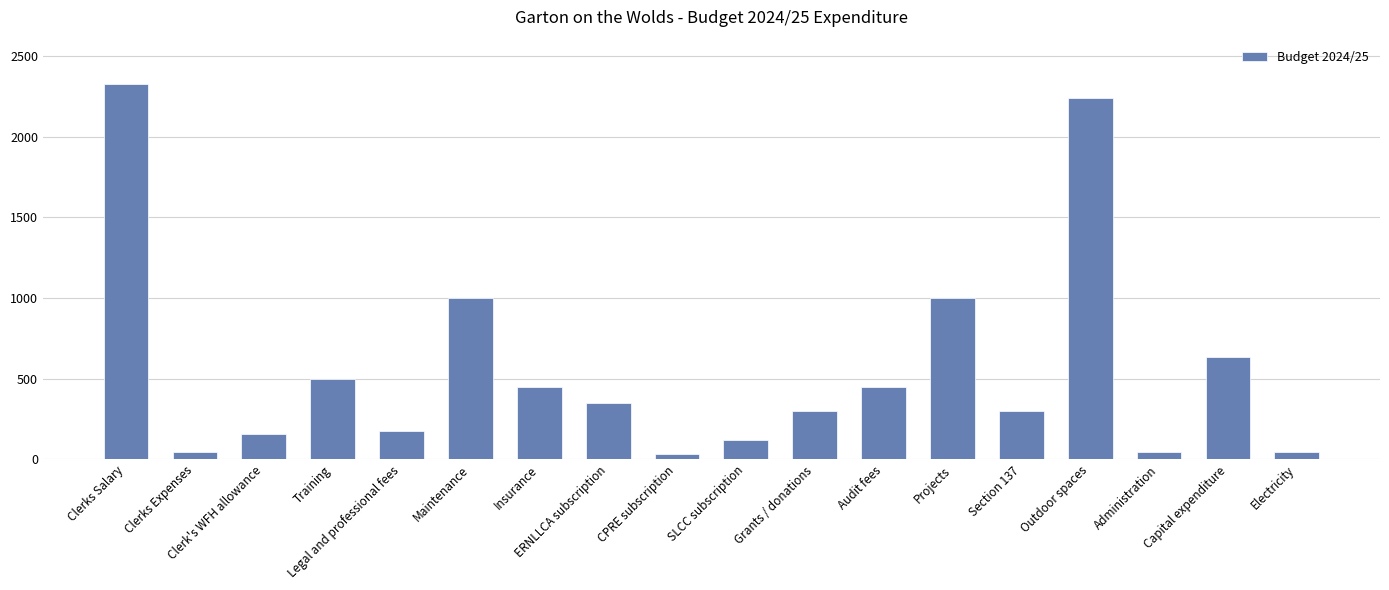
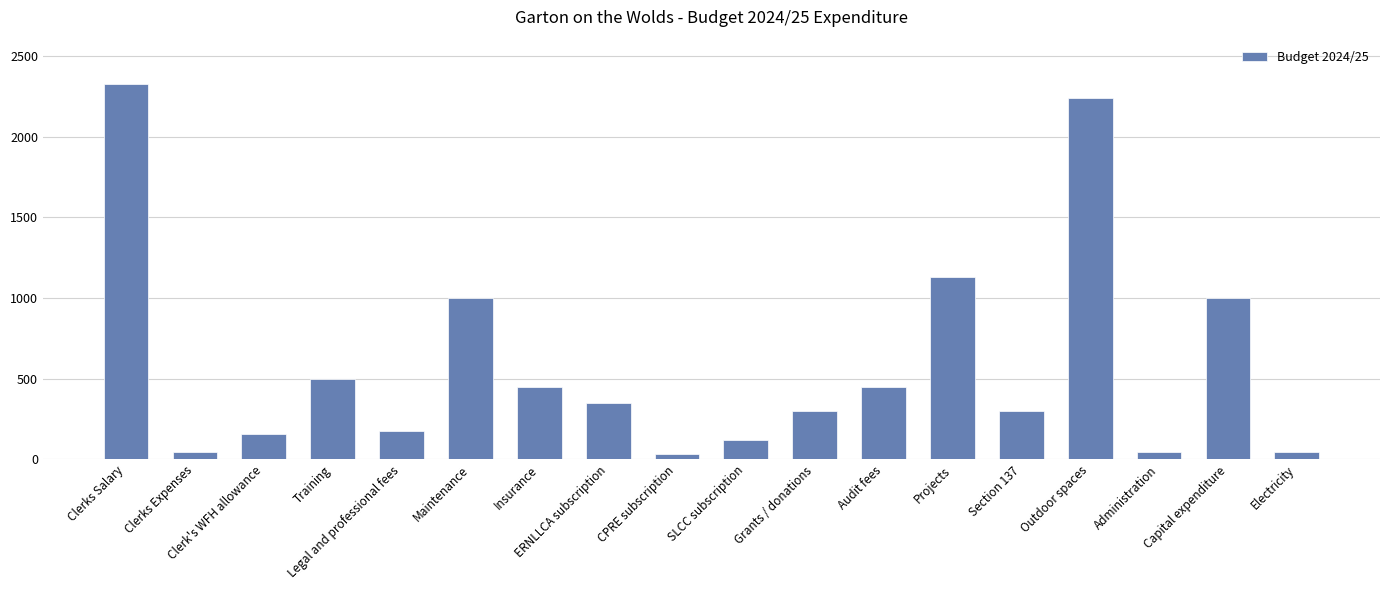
  {
    "Clerks Salary": 2330,
    "Clerks Expenses": 50,
    "Clerk's WFH allowance": 160,
    "Training": 500,
    "Legal and professional fees": 170,
    "Maintenance": 1000,
    "Insurance": 450,
    "ERNLLCA subscription": 350,
    "CPRE subscription": 40,
    "SLCC subscription": 120,
    "Grants / donations": 300,
    "Audit fees": 450,
-   "Projects": 1000,
+   "Projects": 1130,
    "Section 137": 300,
    "Outdoor spaces": 2240,
    "Administration": 40,
-   "Capital expenditure": 630,
+   "Capital expenditure": 1000,
    "Electricity": 40
  }
